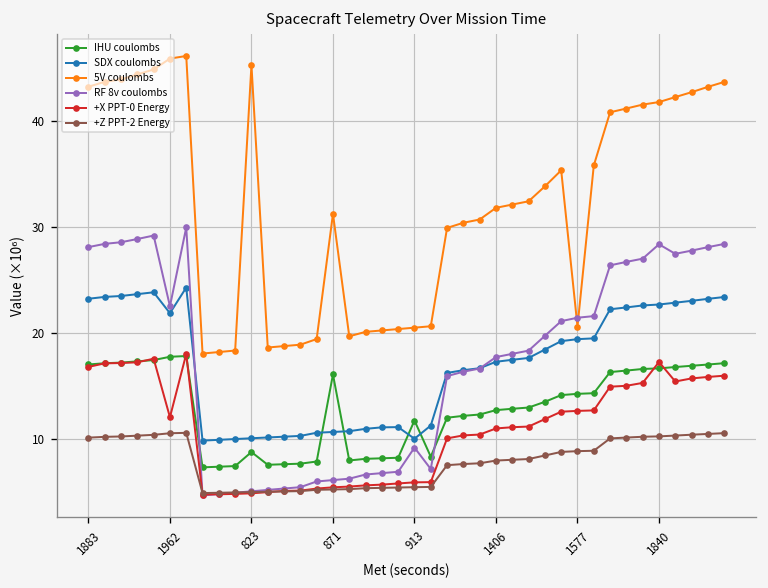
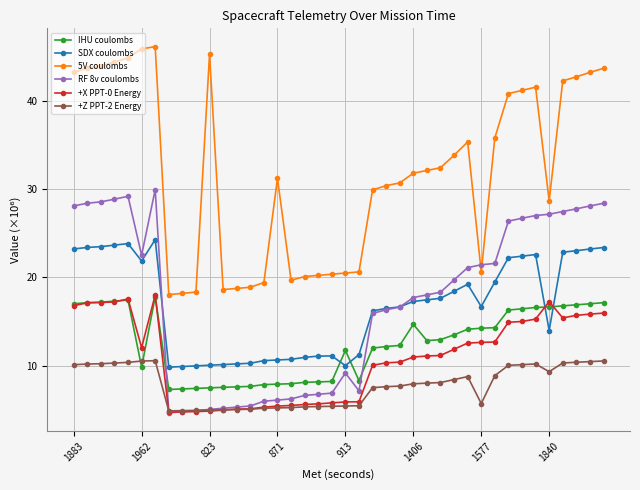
  {
    "IHU coulombs": {
-     "1962": 18,
-     "823": 9,
-     "871": 16,
+     "1962": 10,
+     "823": 7,
+     "871": 8,
      "913": 12,
-     "1406": 13,
+     "1406": 15,
      "1577": 14,
      "1840": 17
    },
    "SDX coulombs": {
      "1883": 23,
      "1962": 22,
      "823": 10,
      "871": 11,
      "913": 10,
      "1406": 17,
-     "1577": 19,
-     "1840": 23
+     "1577": 17,
+     "1840": 14
    },
    "5V coulombs": {
      "823": 45,
      "871": 31,
      "913": 20,
      "1406": 32,
      "1577": 21,
-     "1840": 42
+     "1840": 29
    },
    "RF 8v coulombs": {
      "1883": 28,
      "1962": 23,
      "871": 6,
      "913": 9,
      "1406": 18,
      "1577": 21,
-     "1840": 28
+     "1840": 27
    },
    "+X PPT-0 Energy": {
      "1962": 12,
      "913": 6,
      "1406": 11,
      "1577": 13,
      "1840": 17
    },
    "+Z PPT-2 Energy": {
      "1883": 10,
      "1962": 11,
      "913": 5,
      "1406": 8,
-     "1577": 9,
-     "1840": 10
+     "1577": 6,
+     "1840": 9
    }
  }
